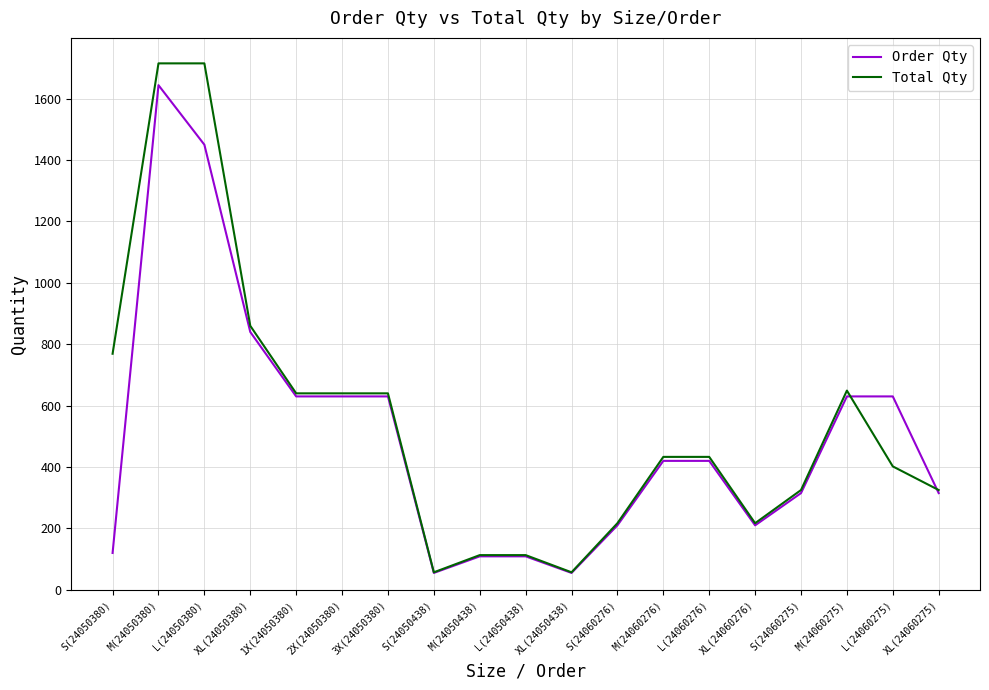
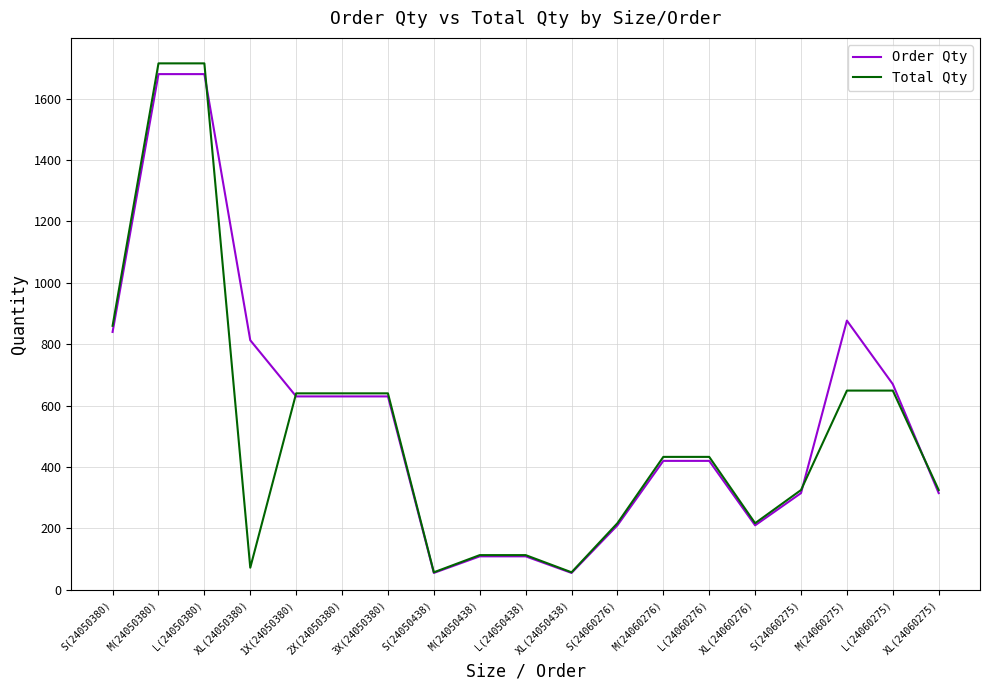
  {
    "Order Qty": {
-     "S(24050380)": 120,
-     "M(24050380)": 1640,
-     "L(24050380)": 1450,
-     "XL(24050380)": 840,
+     "S(24050380)": 840,
+     "M(24050380)": 1680,
+     "L(24050380)": 1680,
+     "XL(24050380)": 810,
      "1X(24050380)": 630,
      "2X(24050380)": 630,
      "3X(24050380)": 630,
      "M(24060276)": 420,
      "L(24060276)": 420,
      "S(24060275)": 320,
-     "M(24060275)": 630,
-     "L(24060275)": 630,
+     "M(24060275)": 880,
+     "L(24060275)": 670,
      "XL(24060275)": 320
    },
    "Total Qty": {
-     "S(24050380)": 770,
+     "S(24050380)": 860,
      "M(24050380)": 1720,
      "L(24050380)": 1720,
-     "XL(24050380)": 860,
+     "XL(24050380)": 70,
      "1X(24050380)": 640,
      "2X(24050380)": 640,
      "3X(24050380)": 640,
      "M(24060276)": 430,
      "L(24060276)": 430,
      "S(24060275)": 330,
      "M(24060275)": 650,
-     "L(24060275)": 400,
+     "L(24060275)": 650,
      "XL(24060275)": 330
    }
  }
